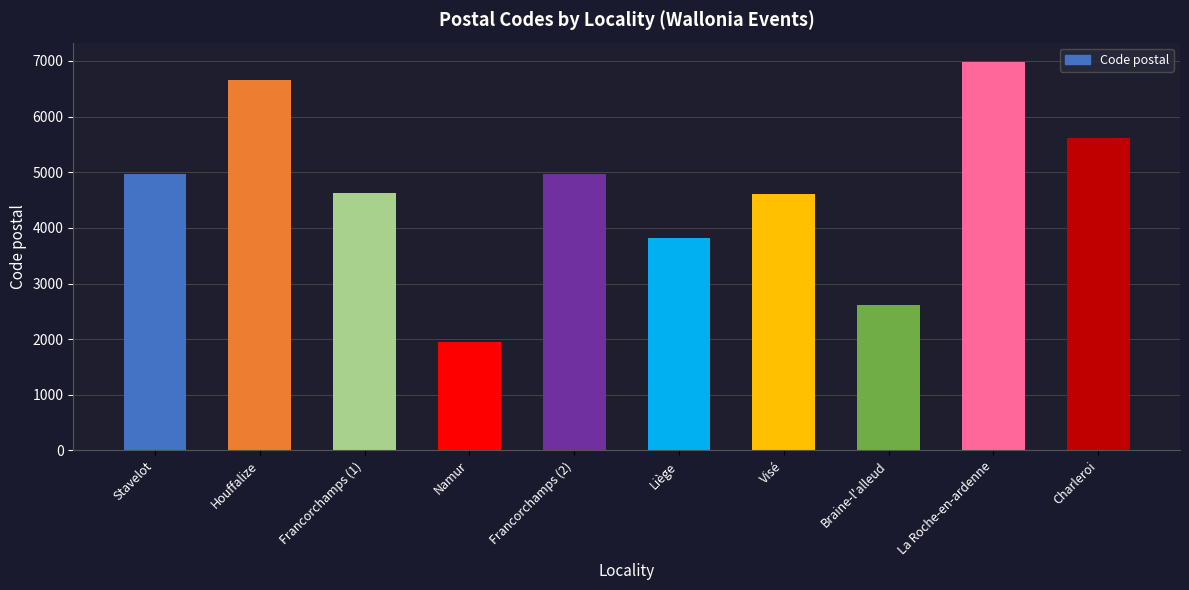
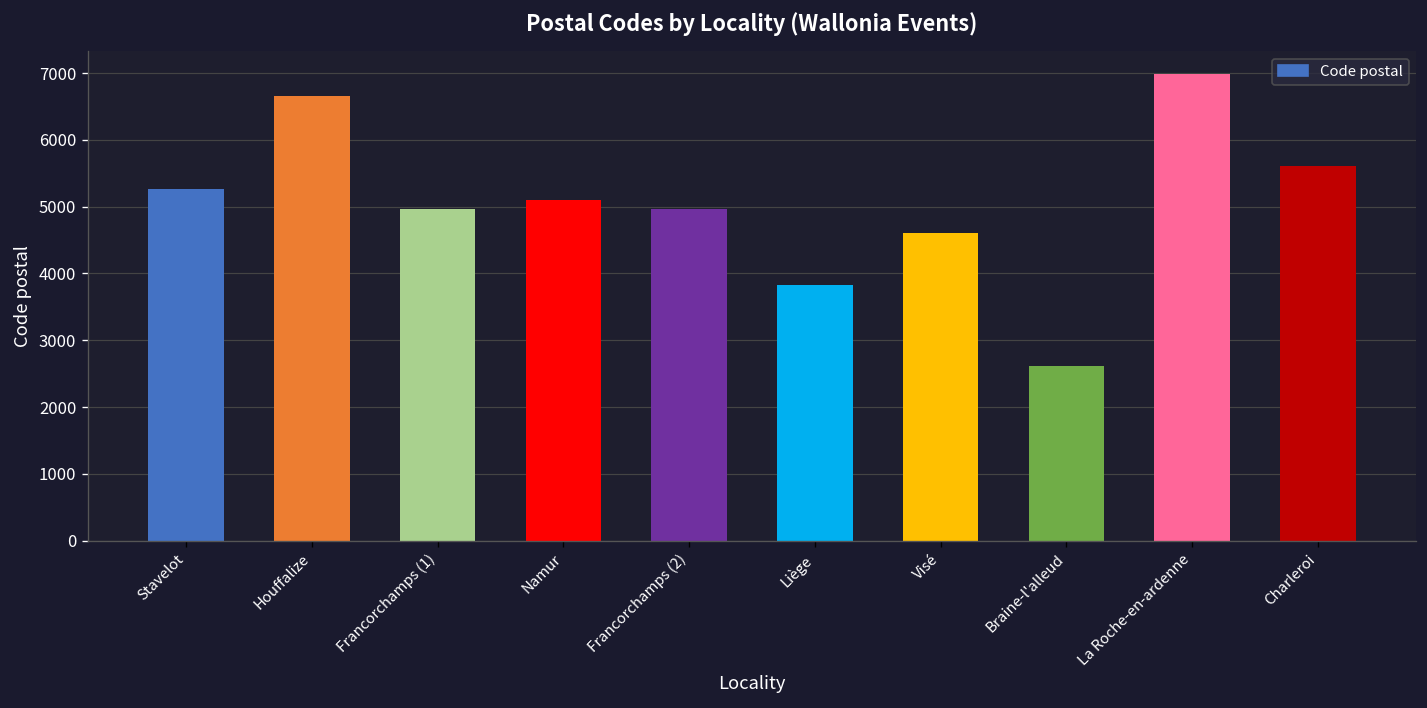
  {
-   "Stavelot": 5000,
+   "Stavelot": 5300,
    "Houffalize": 6700,
-   "Francorchamps (1)": 4600,
-   "Namur": 2000,
+   "Francorchamps (1)": 5000,
+   "Namur": 5100,
    "Francorchamps (2)": 5000,
    "Liège": 3800,
    "Visé": 4600,
    "Braine-l'alleud": 2600,
    "La Roche-en-ardenne": 7000,
    "Charleroi": 5600
  }
